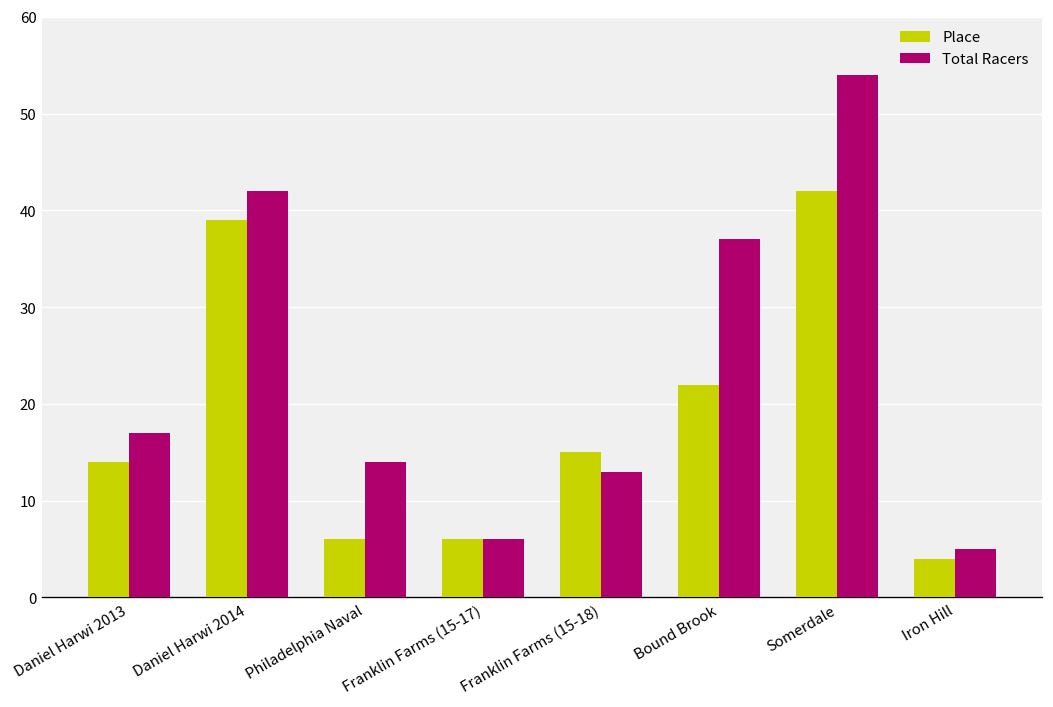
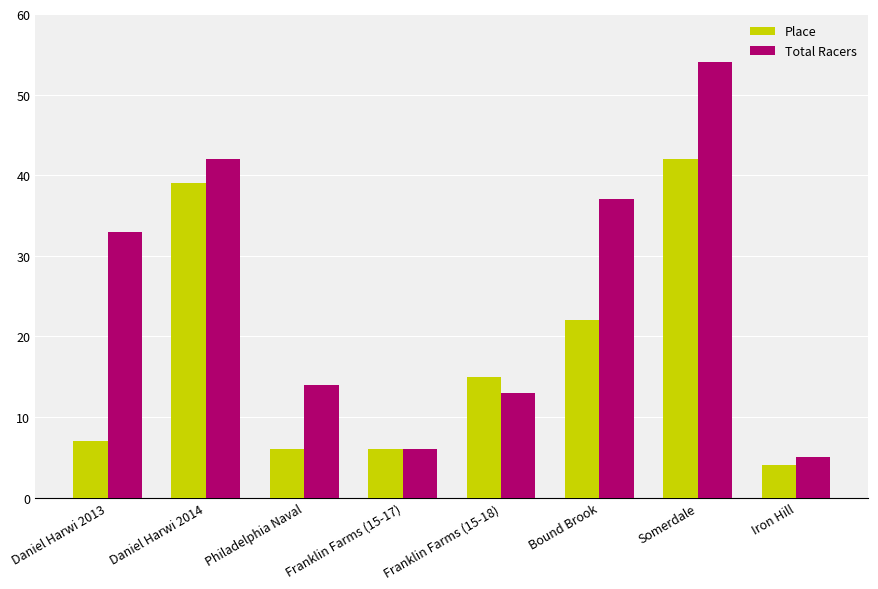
  {
    "Place": {
-     "Daniel Harwi 2013": 14,
+     "Daniel Harwi 2013": 7,
      "Daniel Harwi 2014": 39,
      "Philadelphia Naval": 6,
      "Franklin Farms (15-17)": 6,
      "Franklin Farms (15-18)": 15,
      "Bound Brook": 22,
      "Somerdale": 42,
      "Iron Hill": 4
    },
    "Total Racers": {
-     "Daniel Harwi 2013": 17,
+     "Daniel Harwi 2013": 33,
      "Daniel Harwi 2014": 42,
      "Philadelphia Naval": 14,
      "Franklin Farms (15-17)": 6,
      "Franklin Farms (15-18)": 13,
      "Bound Brook": 37,
      "Somerdale": 54,
      "Iron Hill": 5
    }
  }
